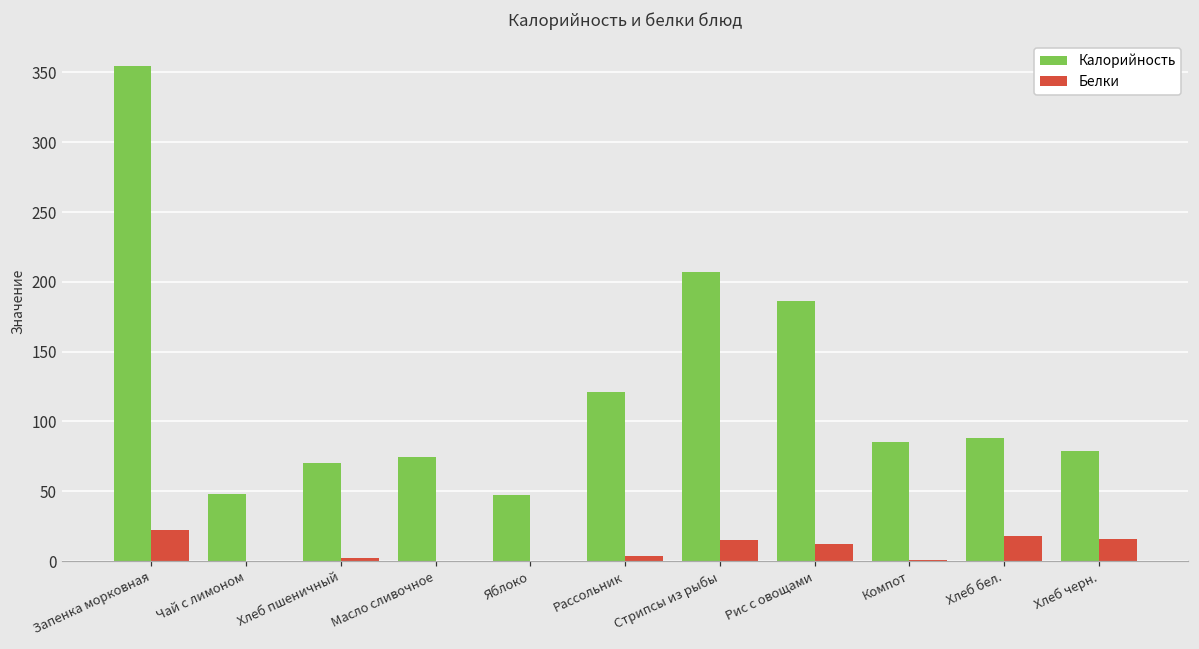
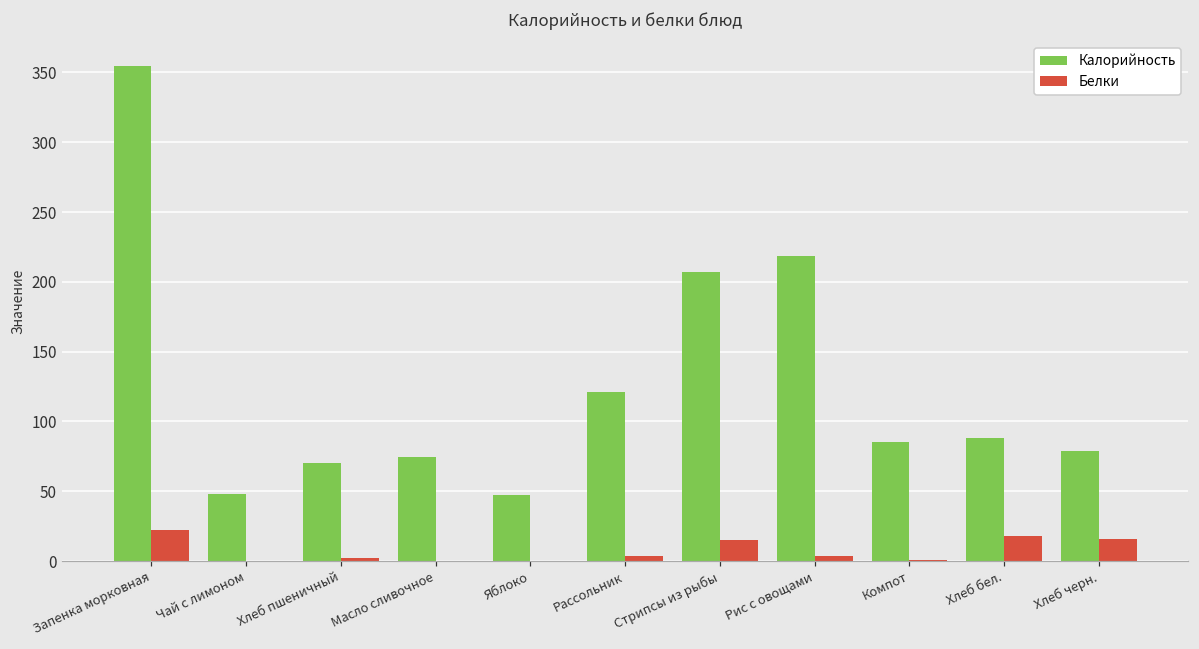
  {
    "Калорийность": {
      "Запенка морковная": 355,
      "Чай с лимоном": 48,
      "Хлеб пшеничный": 71,
      "Масло сливочное": 75,
      "Яблоко": 47,
      "Рассольник": 121,
      "Стрипсы из рыбы": 207,
-     "Рис с овощами": 187,
+     "Рис с овощами": 219,
      "Компот": 85,
      "Хлеб бел.": 88,
      "Хлеб черн.": 79
    },
    "Белки": {
      "Запенка морковная": 22,
      "Хлеб пшеничный": 2,
      "Рассольник": 4,
      "Стрипсы из рыбы": 15,
-     "Рис с овощами": 12,
+     "Рис с овощами": 3,
      "Хлеб бел.": 18,
      "Хлеб черн.": 16
    }
  }
